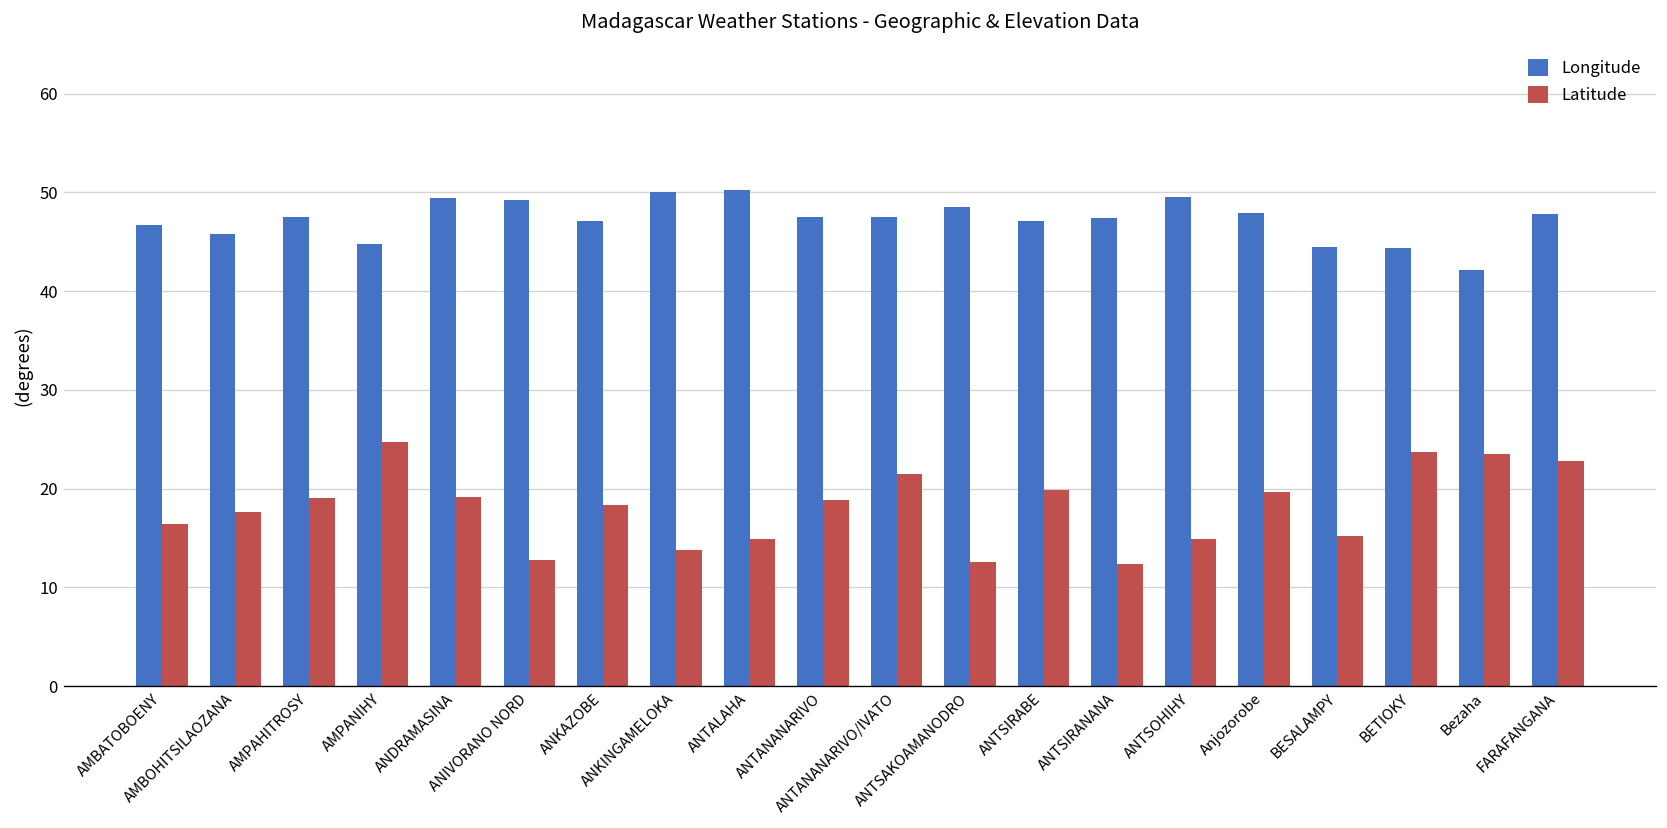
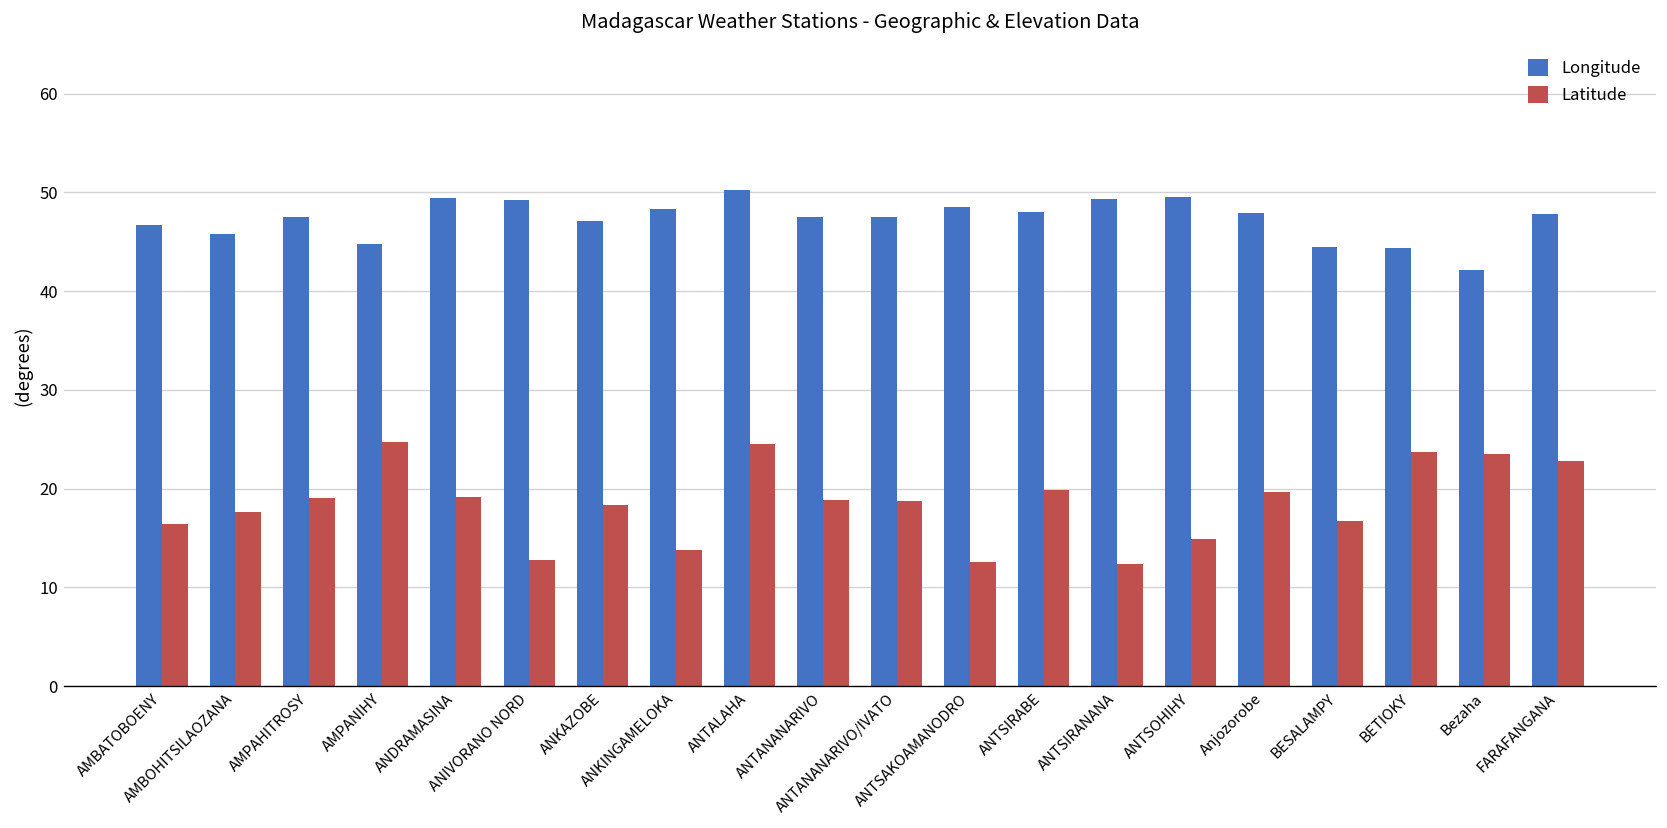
  {
    "Longitude": {
      "AMBATOBOENY": 47,
      "AMBOHITSILAOZANA": 46,
      "AMPAHITROSY": 47,
      "AMPANIHY": 45,
      "ANDRAMASINA": 49,
      "ANIVORANO NORD": 49,
      "ANKAZOBE": 47,
-     "ANKINGAMELOKA": 50,
+     "ANKINGAMELOKA": 48,
      "ANTALAHA": 50,
      "ANTANANARIVO": 48,
      "ANTANANARIVO/IVATO": 47,
      "ANTSAKOAMANODRO": 48,
-     "ANTSIRABE": 47,
-     "ANTSIRANANA": 47,
+     "ANTSIRABE": 48,
+     "ANTSIRANANA": 49,
      "ANTSOHIHY": 50,
      "Anjozorobe": 48,
      "BESALAMPY": 44,
      "BETIOKY": 44,
      "Bezaha": 42,
      "FARAFANGANA": 48
    },
    "Latitude": {
      "AMBATOBOENY": 16,
      "AMBOHITSILAOZANA": 18,
      "AMPAHITROSY": 19,
      "AMPANIHY": 25,
      "ANDRAMASINA": 19,
      "ANIVORANO NORD": 13,
      "ANKAZOBE": 18,
      "ANKINGAMELOKA": 14,
-     "ANTALAHA": 15,
+     "ANTALAHA": 25,
      "ANTANANARIVO": 19,
-     "ANTANANARIVO/IVATO": 22,
+     "ANTANANARIVO/IVATO": 19,
      "ANTSAKOAMANODRO": 13,
      "ANTSIRABE": 20,
      "ANTSIRANANA": 12,
      "ANTSOHIHY": 15,
      "Anjozorobe": 20,
-     "BESALAMPY": 15,
+     "BESALAMPY": 17,
      "BETIOKY": 24,
      "Bezaha": 24,
      "FARAFANGANA": 23
    }
  }
